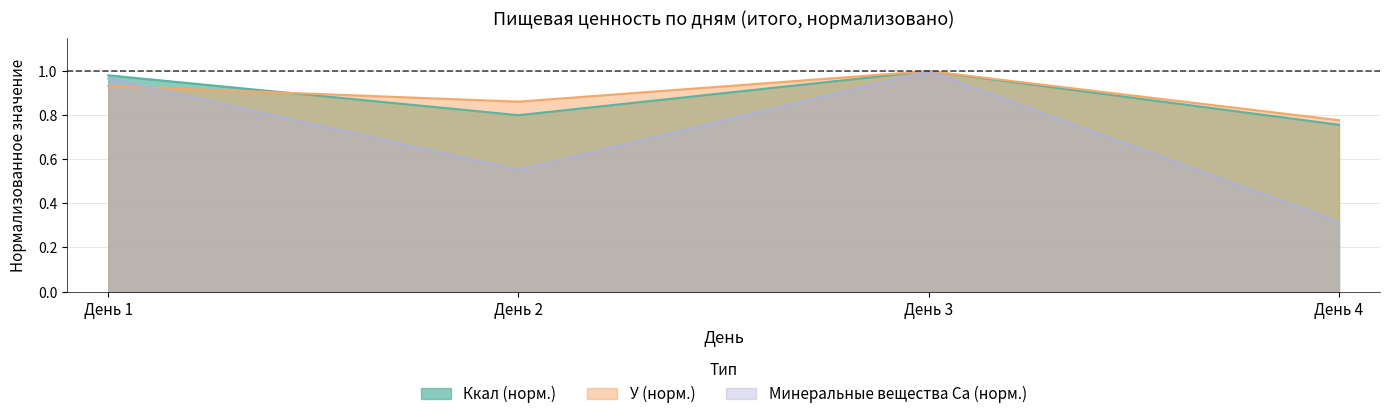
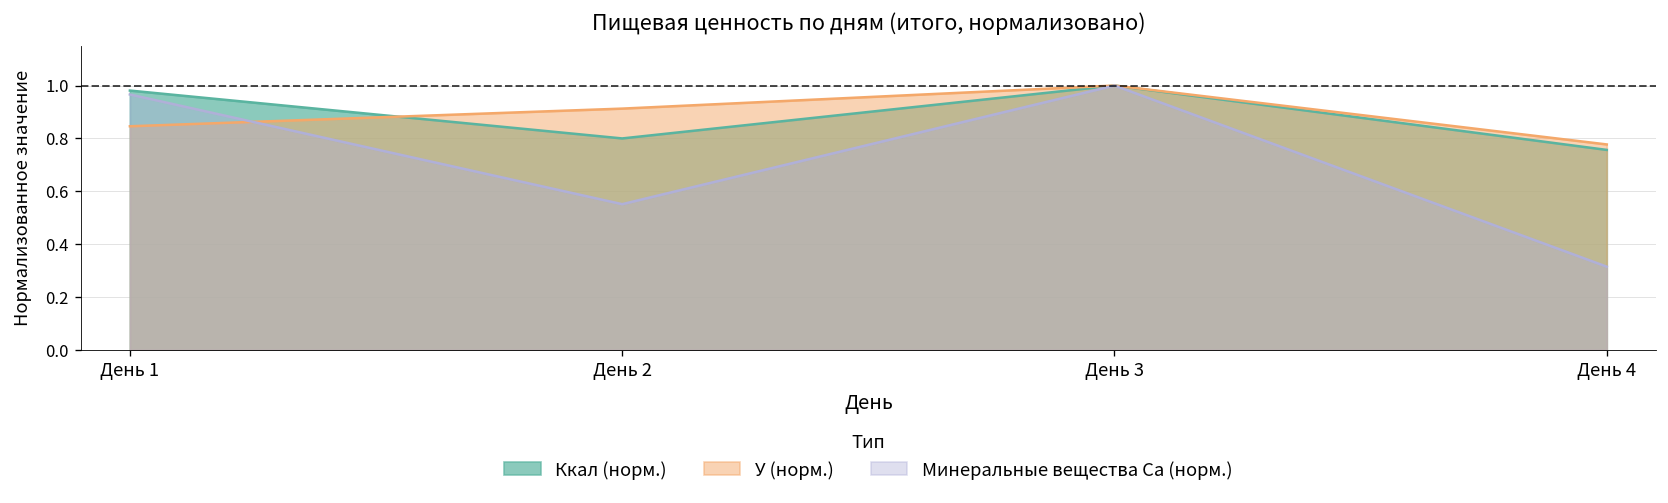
  {
    "Ккал (норм.)": {
      "День 1": 0.98,
      "День 2": 0.80,
      "День 4": 0.76
    },
    "У (норм.)": {
-     "День 1": 0.93,
-     "День 2": 0.86,
+     "День 1": 0.85,
+     "День 2": 0.91,
      "День 4": 0.78
    },
    "Минеральные вещества Са (норм.)": {
      "День 1": 0.97,
      "День 2": 0.55,
      "День 4": 0.32
    }
  }
